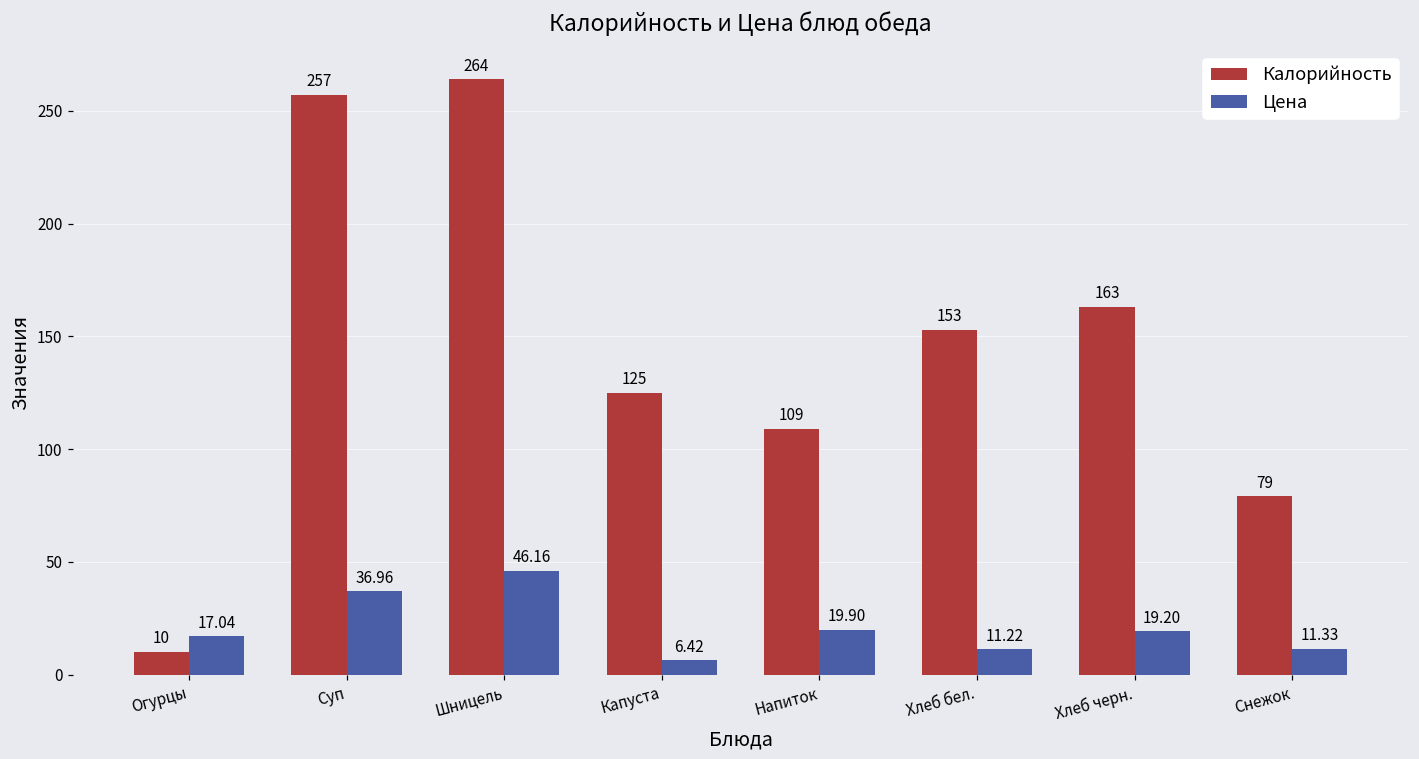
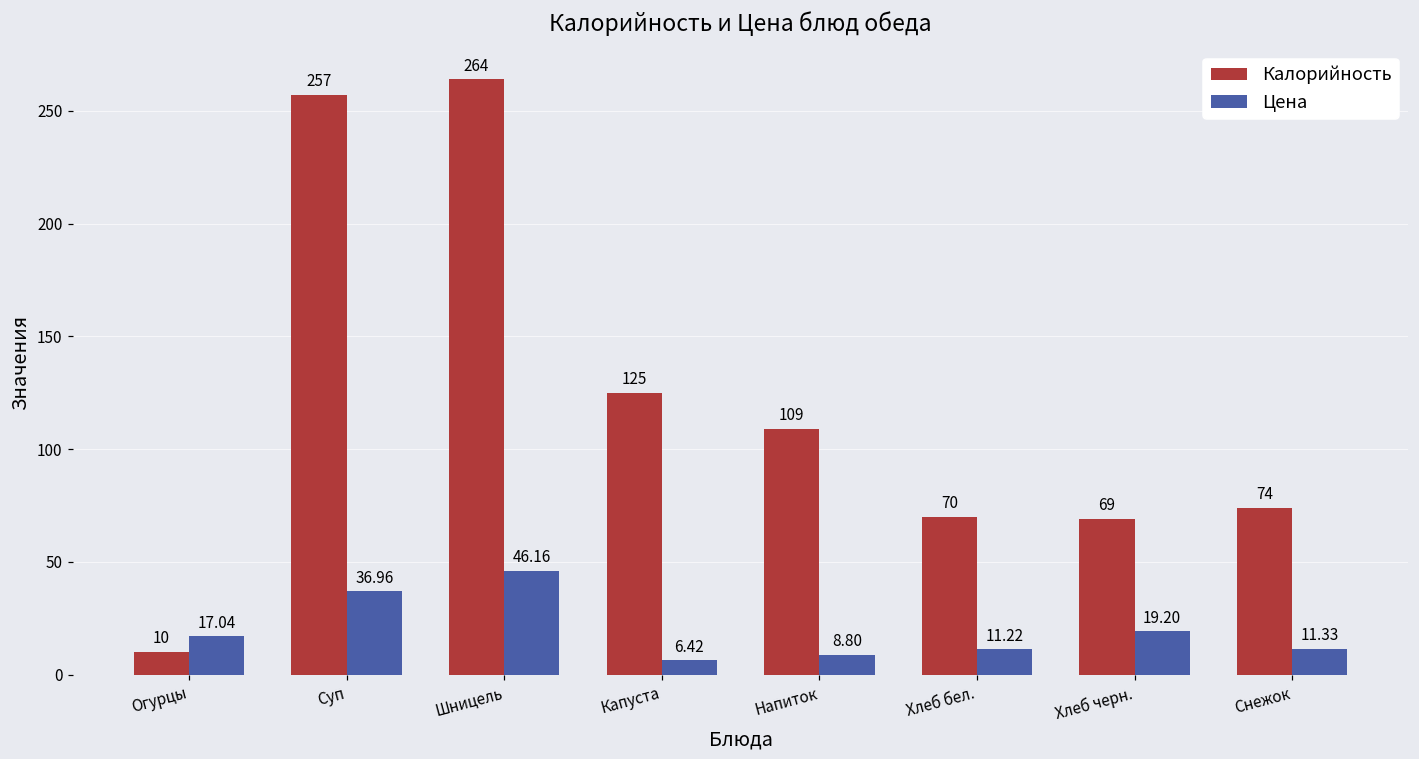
  {
    "Калорийность": {
      "Огурцы": 10,
      "Суп": 257,
      "Шницель": 264,
      "Капуста": 125,
      "Напиток": 109,
-     "Хлеб бел.": 153,
-     "Хлеб черн.": 163,
-     "Снежок": 79
+     "Хлеб бел.": 70,
+     "Хлеб черн.": 69,
+     "Снежок": 74
    },
    "Цена": {
      "Огурцы": 17.04,
      "Суп": 36.96,
      "Шницель": 46.16,
      "Капуста": 6.42,
-     "Напиток": 19.90,
+     "Напиток": 8.80,
      "Хлеб бел.": 11.22,
      "Хлеб черн.": 19.20,
      "Снежок": 11.33
    }
  }
